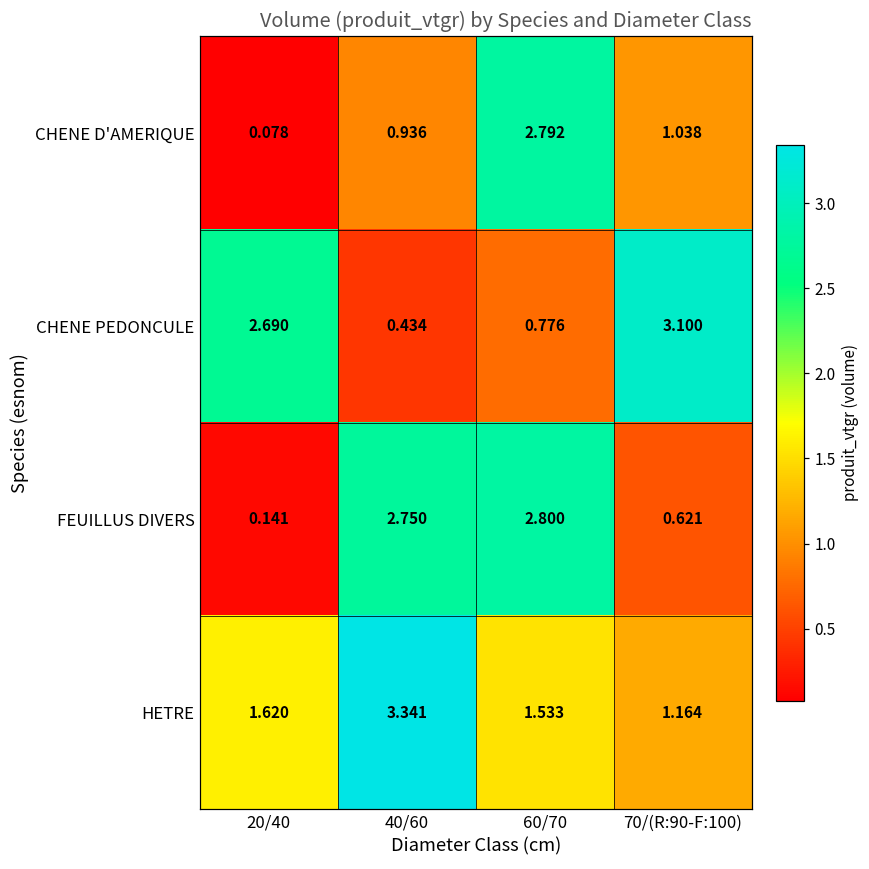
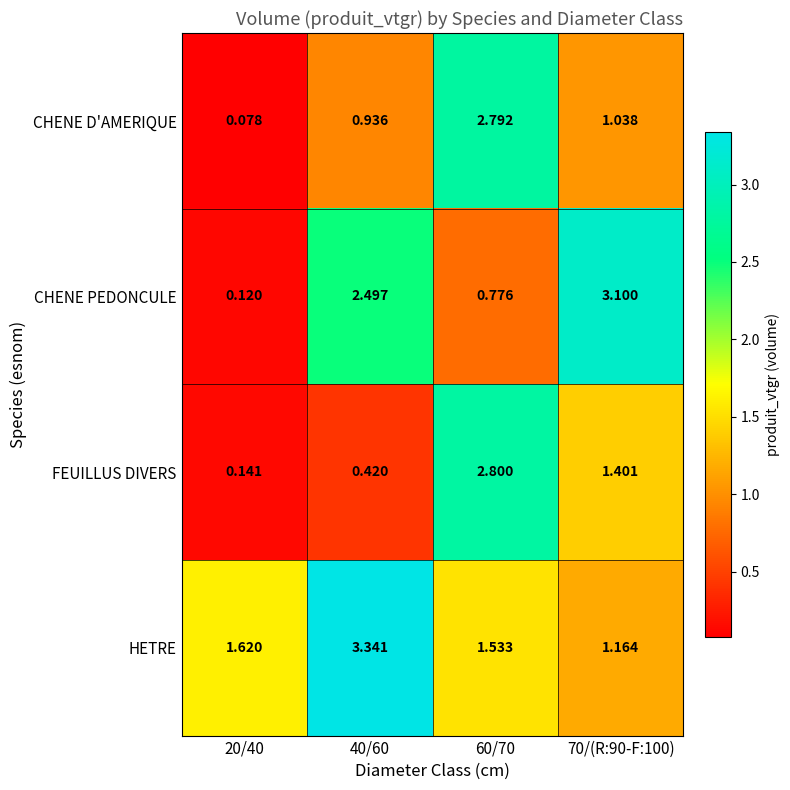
  {
    "CHENE D'AMERIQUE": {
      "20/40": 0.078,
      "40/60": 0.936,
      "60/70": 2.792,
      "70/(R:90-F:100)": 1.038
    },
    "CHENE PEDONCULE": {
-     "20/40": 2.690,
-     "40/60": 0.434,
+     "20/40": 0.120,
+     "40/60": 2.497,
      "60/70": 0.776,
      "70/(R:90-F:100)": 3.100
    },
    "FEUILLUS DIVERS": {
      "20/40": 0.141,
-     "40/60": 2.750,
+     "40/60": 0.420,
      "60/70": 2.800,
-     "70/(R:90-F:100)": 0.621
+     "70/(R:90-F:100)": 1.401
    },
    "HETRE": {
      "20/40": 1.620,
      "40/60": 3.341,
      "60/70": 1.533,
      "70/(R:90-F:100)": 1.164
    }
  }
